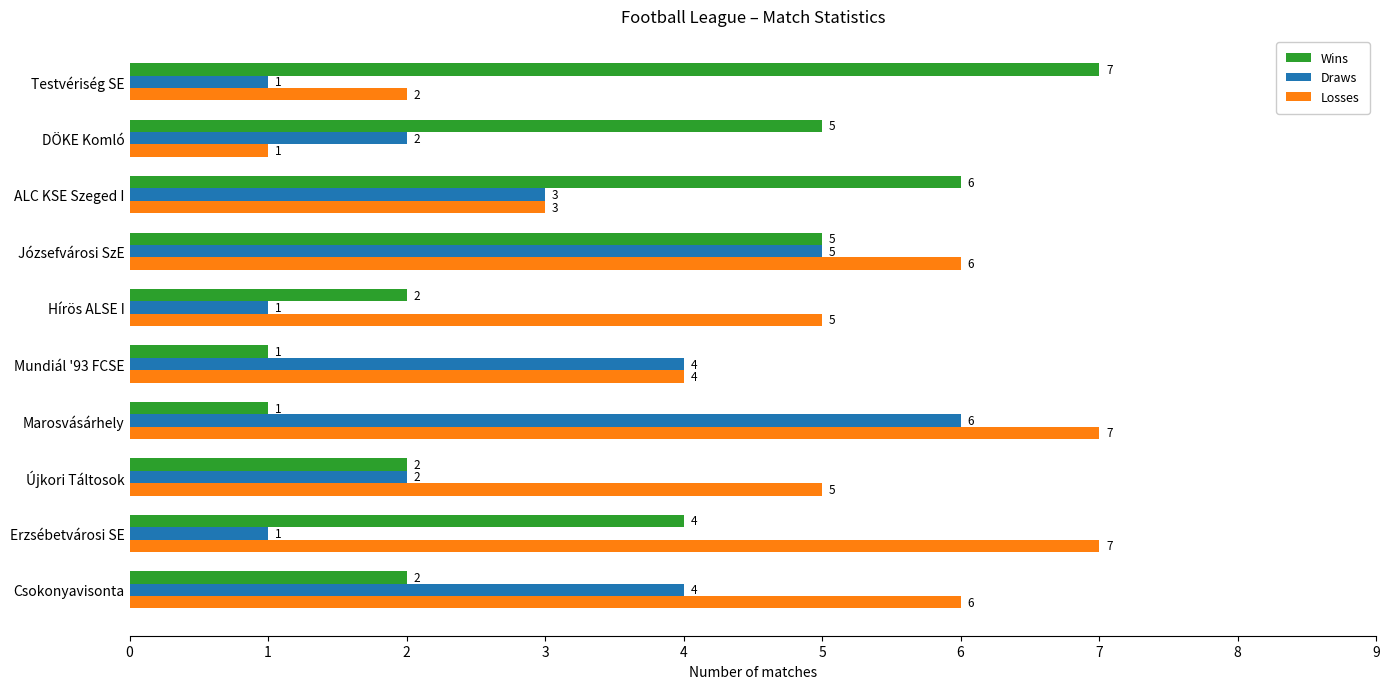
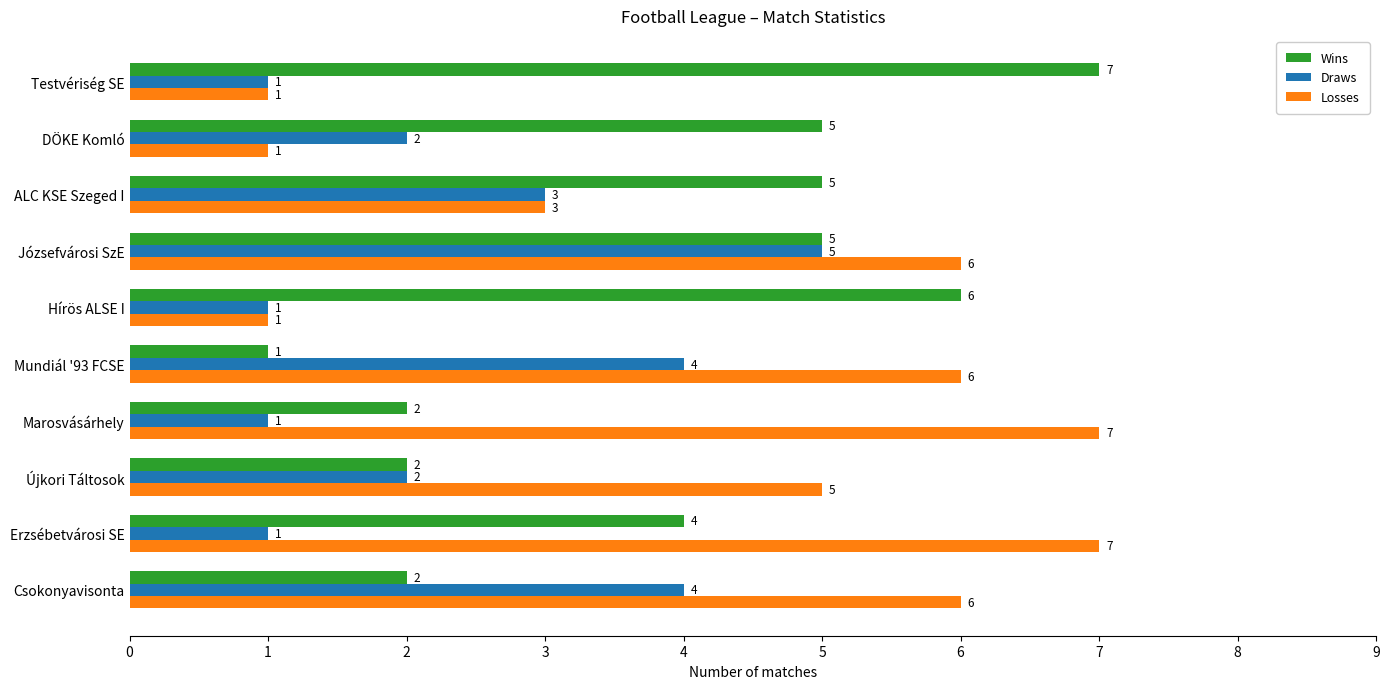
  {
    "Wins": {
      "Testvériség SE": 7,
      "DÖKE Komló": 5,
-     "ALC KSE Szeged I": 6,
+     "ALC KSE Szeged I": 5,
      "Józsefvárosi SzE": 5,
-     "Hírös ALSE I": 2,
+     "Hírös ALSE I": 6,
      "Mundiál '93 FCSE": 1,
-     "Marosvásárhely": 1,
+     "Marosvásárhely": 2,
      "Újkori Táltosok": 2,
      "Erzsébetvárosi SE": 4,
      "Csokonyavisonta": 2
    },
    "Draws": {
      "Testvériség SE": 1,
      "DÖKE Komló": 2,
      "ALC KSE Szeged I": 3,
      "Józsefvárosi SzE": 5,
      "Hírös ALSE I": 1,
      "Mundiál '93 FCSE": 4,
-     "Marosvásárhely": 6,
+     "Marosvásárhely": 1,
      "Újkori Táltosok": 2,
      "Erzsébetvárosi SE": 1,
      "Csokonyavisonta": 4
    },
    "Losses": {
-     "Testvériség SE": 2,
+     "Testvériség SE": 1,
      "DÖKE Komló": 1,
      "ALC KSE Szeged I": 3,
      "Józsefvárosi SzE": 6,
-     "Hírös ALSE I": 5,
-     "Mundiál '93 FCSE": 4,
+     "Hírös ALSE I": 1,
+     "Mundiál '93 FCSE": 6,
      "Marosvásárhely": 7,
      "Újkori Táltosok": 5,
      "Erzsébetvárosi SE": 7,
      "Csokonyavisonta": 6
    }
  }
